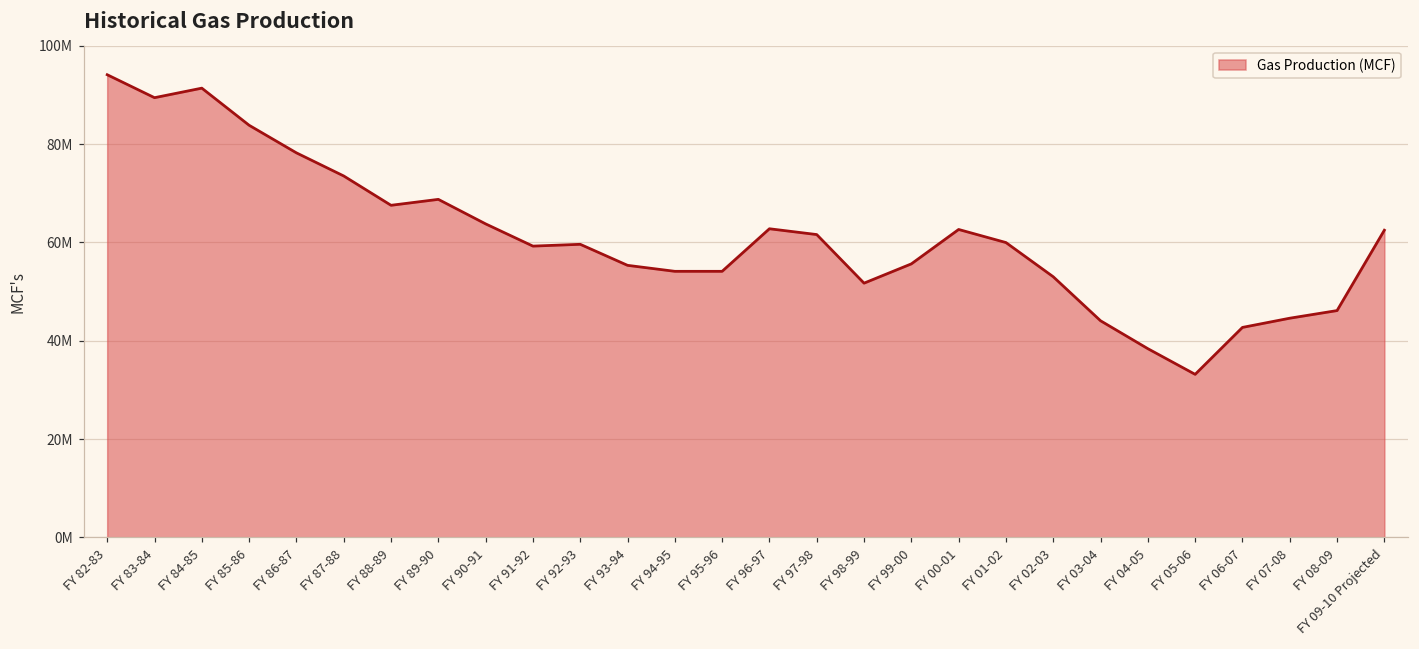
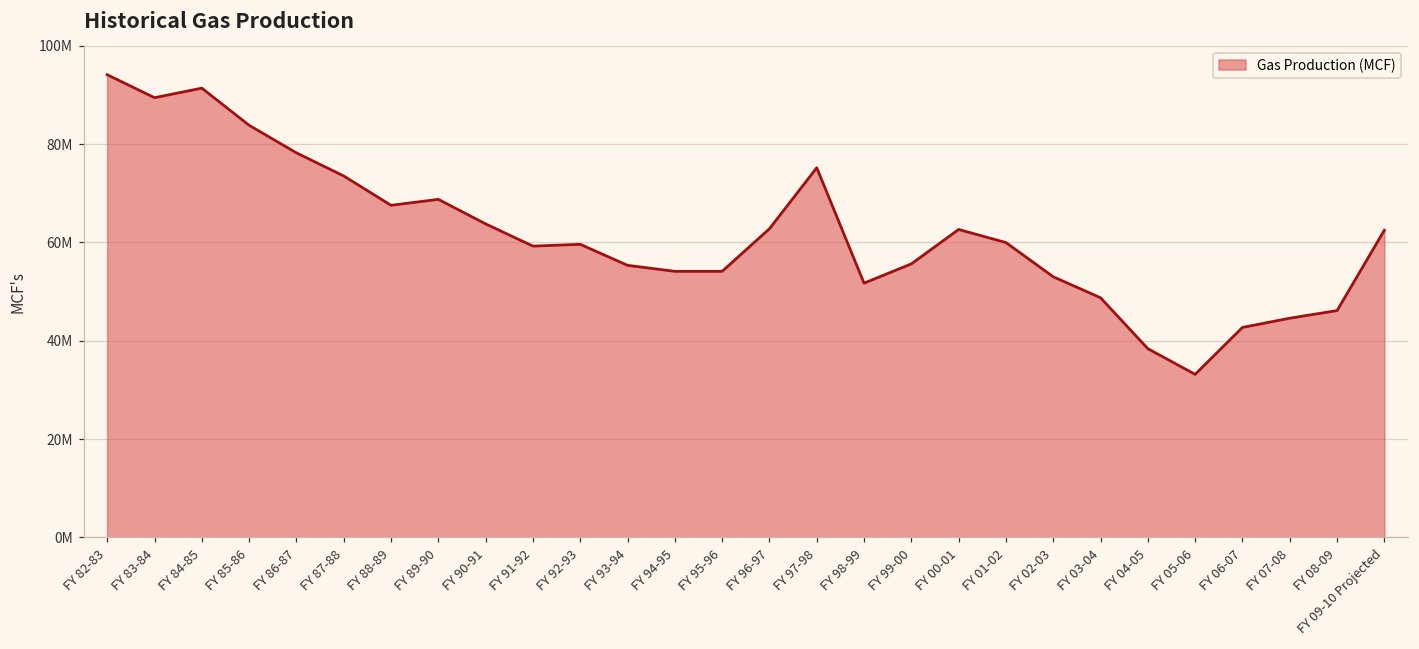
  {
    "FY 82-83": 94000000,
    "FY 83-84": 89000000,
    "FY 84-85": 91000000,
    "FY 85-86": 84000000,
    "FY 86-87": 78000000,
    "FY 87-88": 74000000,
    "FY 88-89": 68000000,
    "FY 89-90": 69000000,
    "FY 90-91": 64000000,
    "FY 91-92": 59000000,
    "FY 92-93": 60000000,
    "FY 93-94": 55000000,
    "FY 94-95": 54000000,
    "FY 95-96": 54000000,
    "FY 96-97": 63000000,
-   "FY 97-98": 62000000,
+   "FY 97-98": 75000000,
    "FY 98-99": 52000000,
    "FY 99-00": 56000000,
    "FY 00-01": 63000000,
    "FY 01-02": 60000000,
    "FY 02-03": 53000000,
-   "FY 03-04": 44000000,
+   "FY 03-04": 49000000,
    "FY 04-05": 38000000,
    "FY 05-06": 33000000,
    "FY 06-07": 43000000,
    "FY 07-08": 45000000,
    "FY 08-09": 46000000,
    "FY 09-10 Projected": 62000000
  }
